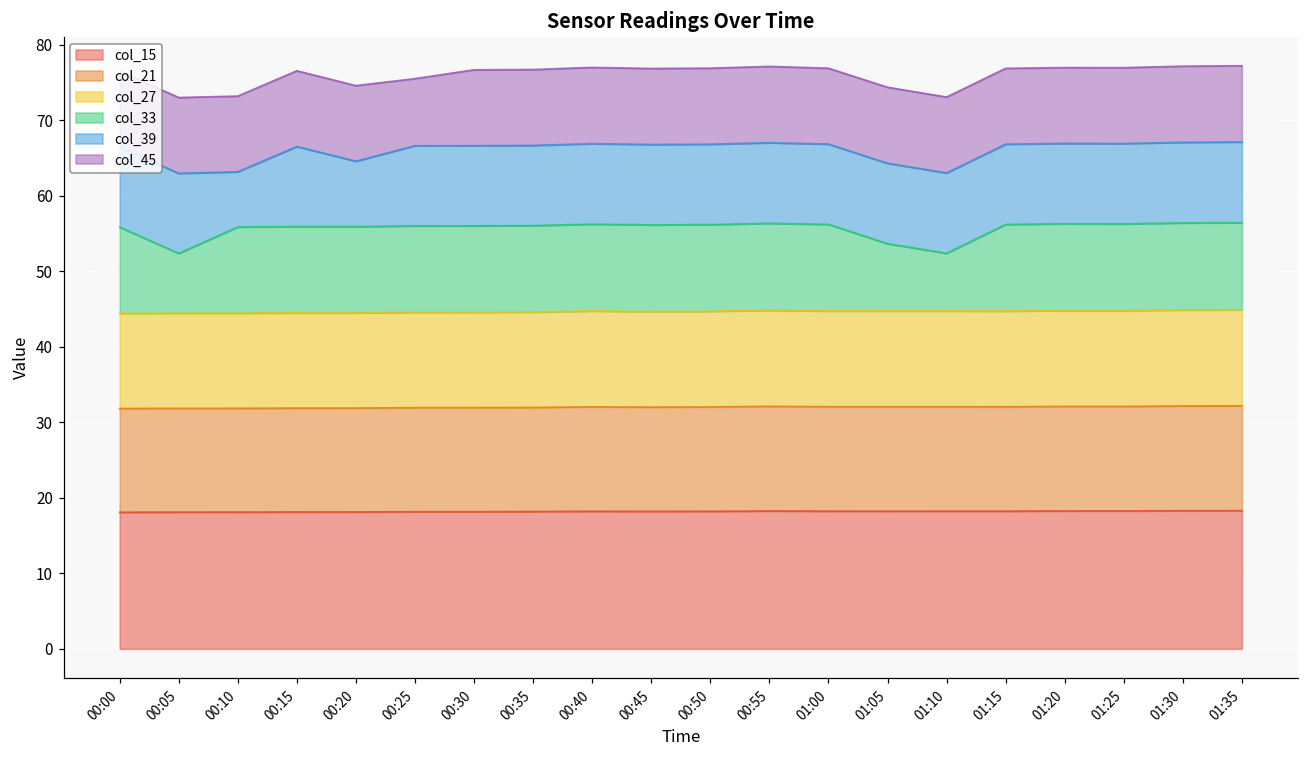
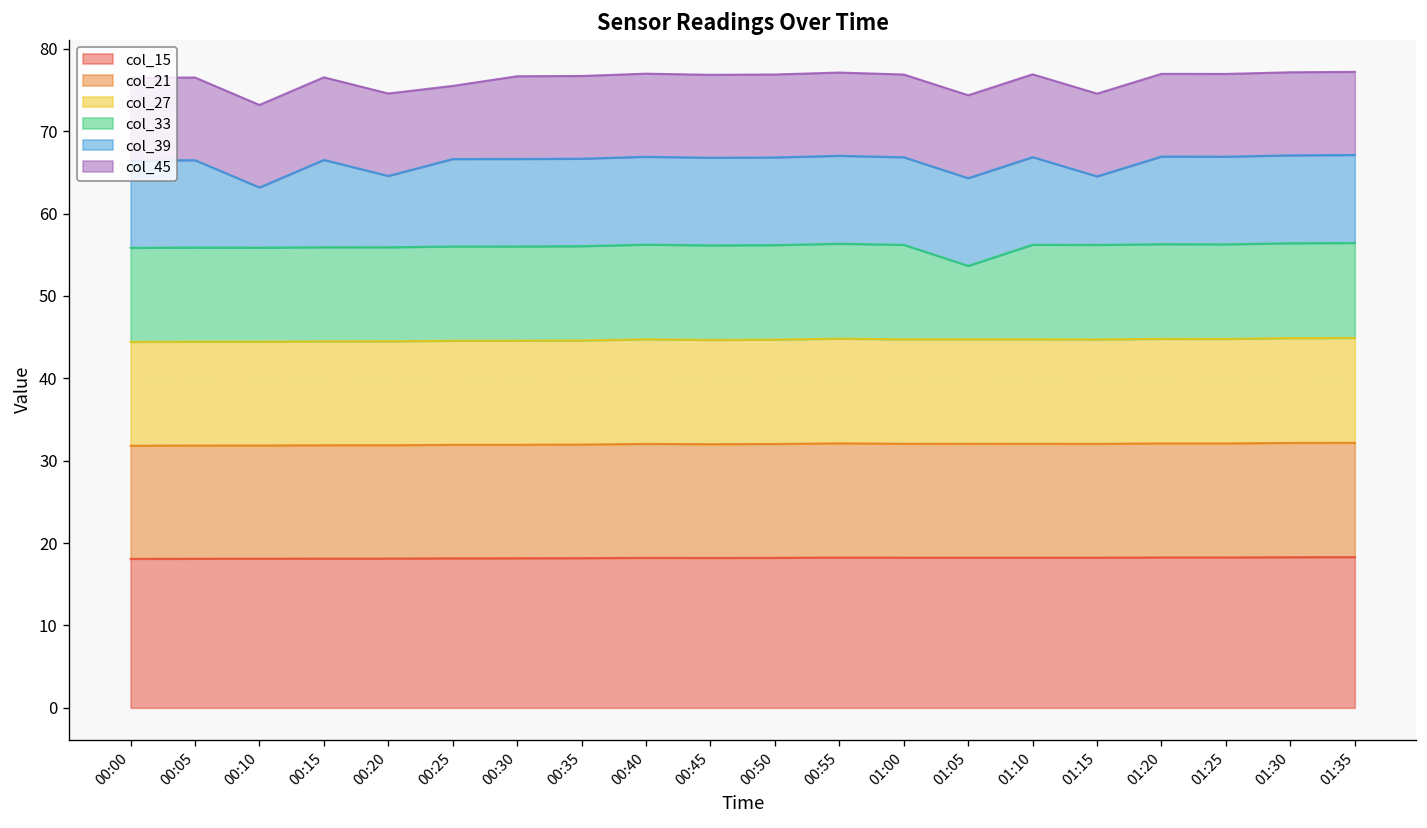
  {
    "col_33": {
      "00:00": 11,
-     "00:05": 8,
+     "00:05": 11,
      "00:10": 11,
      "00:15": 11,
      "00:20": 11,
      "00:25": 11,
      "00:30": 11,
      "00:35": 11,
      "00:40": 11,
      "00:45": 11,
      "00:50": 11,
      "00:55": 12,
      "01:00": 11,
      "01:05": 9,
-     "01:10": 8,
+     "01:10": 11,
      "01:15": 11,
      "01:20": 11,
      "01:25": 11,
      "01:30": 12,
      "01:35": 12
    },
    "col_39": {
      "00:05": 11,
      "00:10": 7,
      "00:15": 11,
      "00:20": 9,
      "00:25": 11,
      "00:30": 11,
      "00:35": 11,
      "00:40": 11,
      "00:45": 11,
      "00:50": 11,
      "00:55": 11,
      "01:00": 11,
      "01:05": 11,
      "01:10": 11,
-     "01:15": 11,
+     "01:15": 8,
      "01:20": 11,
      "01:25": 11,
      "01:30": 11,
      "01:35": 11
    },
    "col_45": {
      "00:05": 10,
      "00:10": 10,
      "00:15": 10,
      "00:20": 10,
      "00:25": 9,
      "00:30": 10,
      "00:35": 10,
      "00:40": 10,
      "00:45": 10,
      "00:50": 10,
      "00:55": 10,
      "01:00": 10,
      "01:05": 10,
      "01:10": 10,
      "01:15": 10,
      "01:20": 10,
      "01:25": 10,
      "01:30": 10,
      "01:35": 10
    }
  }
